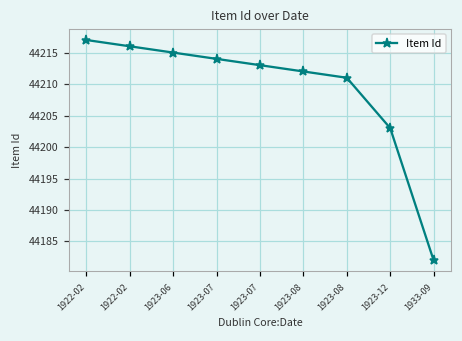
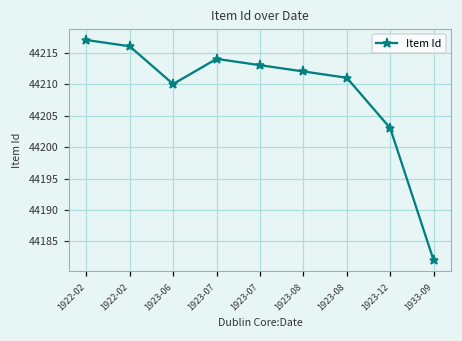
  {
-   "1923-06": 44215,
+   "1923-06": 44210,
    "1923-12": 44203,
    "1933-09": 44182
  }
